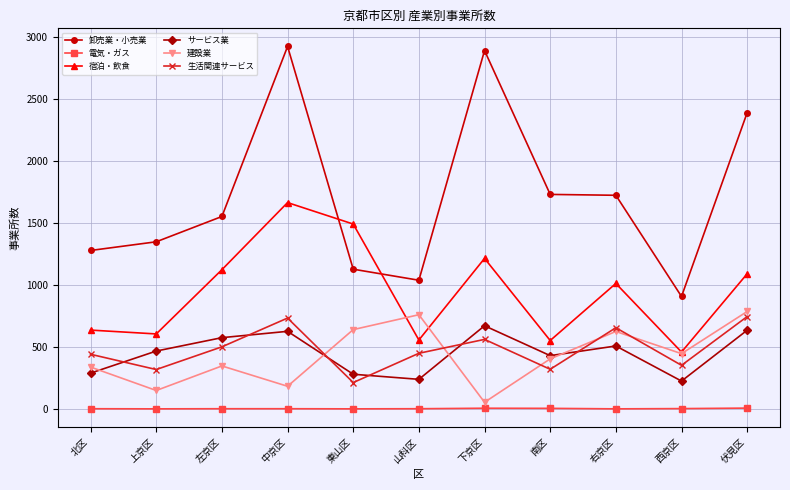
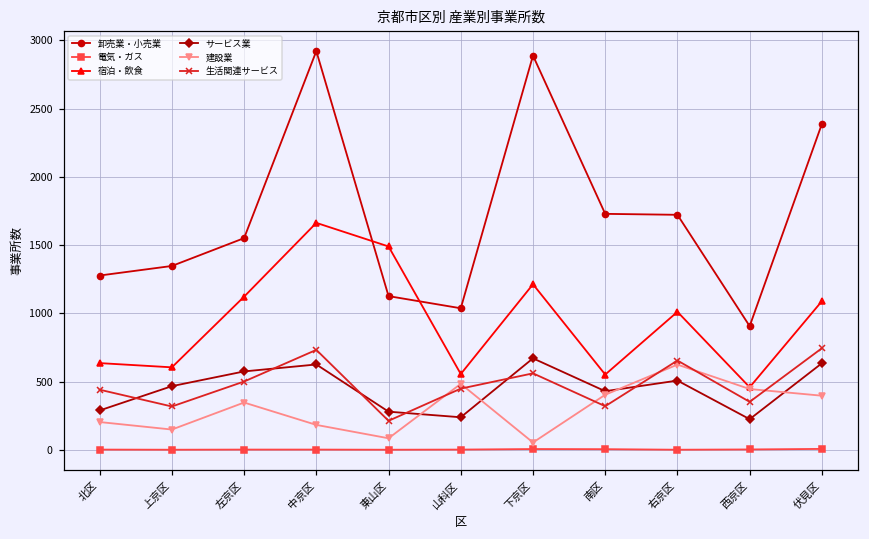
  {
    "建設業": {
-     "北区": 340,
+     "北区": 200,
      "上京区": 150,
      "左京区": 350,
      "中京区": 180,
-     "東山区": 640,
-     "山科区": 760,
+     "東山区": 80,
+     "山科区": 480,
      "下京区": 50,
      "南区": 400,
      "右京区": 620,
-     "伏見区": 790
+     "伏見区": 400
    }
  }
